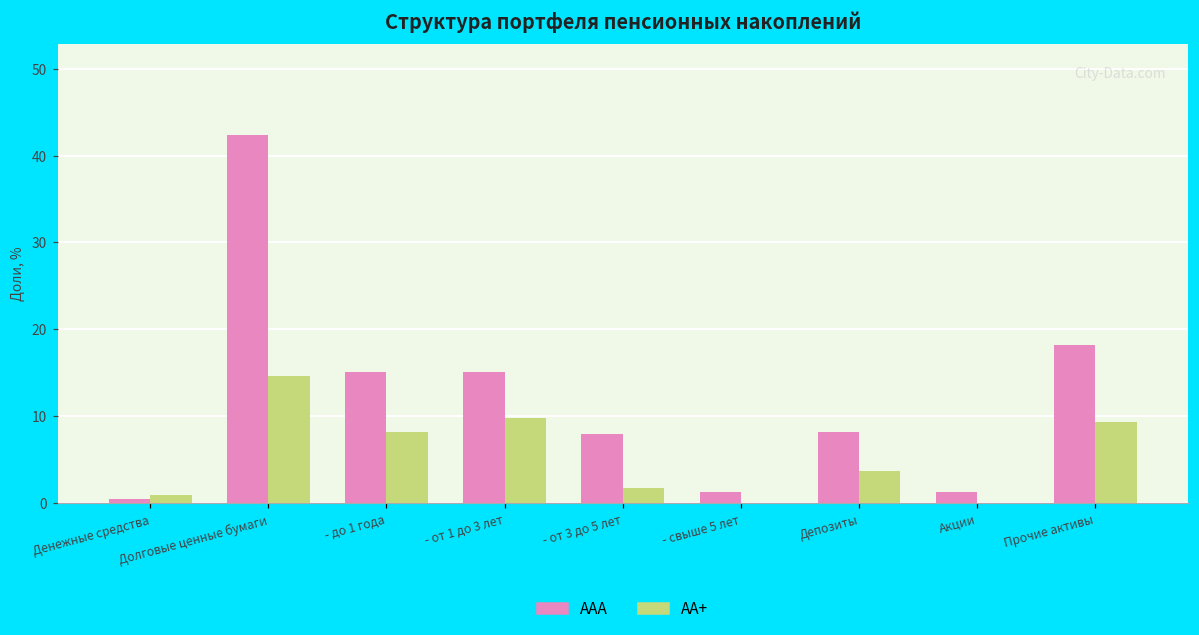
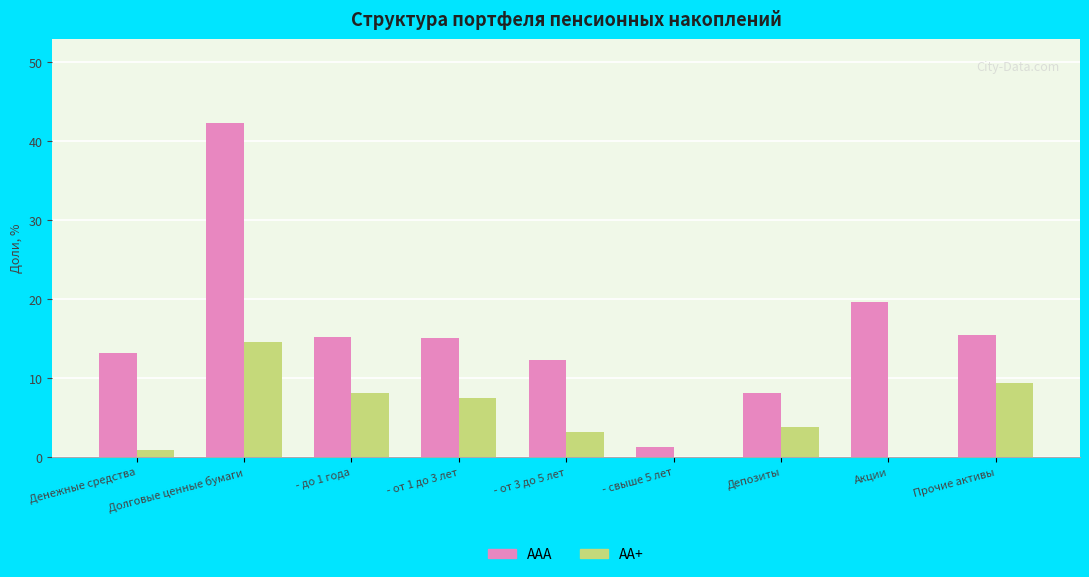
  {
    "ААА": {
-     "Денежные средства": 1,
+     "Денежные средства": 13,
      "Долговые ценные бумаги": 42,
      "- до 1 года": 15,
      "- от 1 до 3 лет": 15,
-     "- от 3 до 5 лет": 8,
+     "- от 3 до 5 лет": 12,
      "- свыше 5 лет": 1,
      "Депозиты": 8,
-     "Акции": 1,
-     "Прочие активы": 18
+     "Акции": 20,
+     "Прочие активы": 15
    },
    "АА+": {
      "Денежные средства": 1,
      "Долговые ценные бумаги": 15,
      "- до 1 года": 8,
-     "- от 1 до 3 лет": 10,
-     "- от 3 до 5 лет": 2,
+     "- от 1 до 3 лет": 8,
+     "- от 3 до 5 лет": 3,
      "- свыше 5 лет": 0,
      "Депозиты": 4,
      "Акции": 0,
      "Прочие активы": 9
    }
  }
